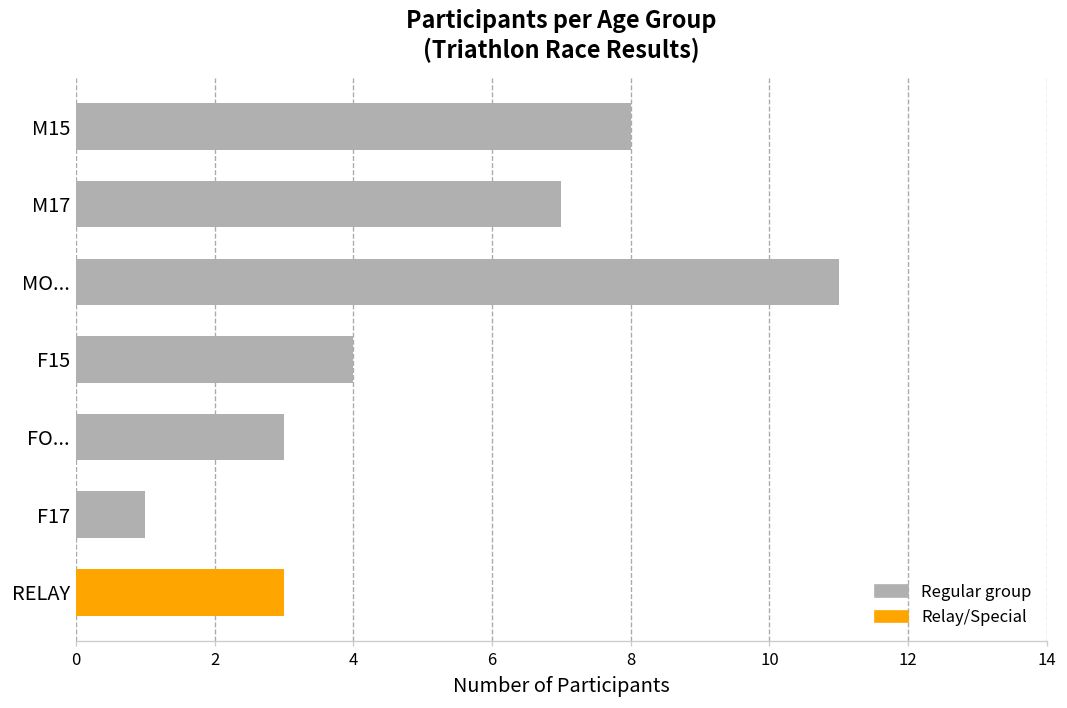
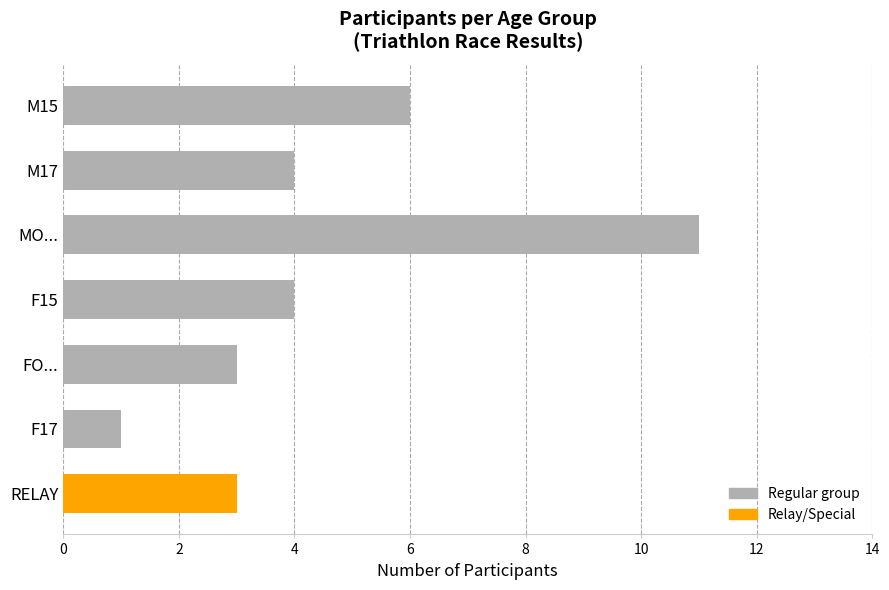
  {
-   "M15": 8,
-   "M17": 7,
+   "M15": 6,
+   "M17": 4,
    "MO...": 11,
    "F15": 4,
    "FO...": 3,
    "F17": 1,
    "RELAY": 3
  }
